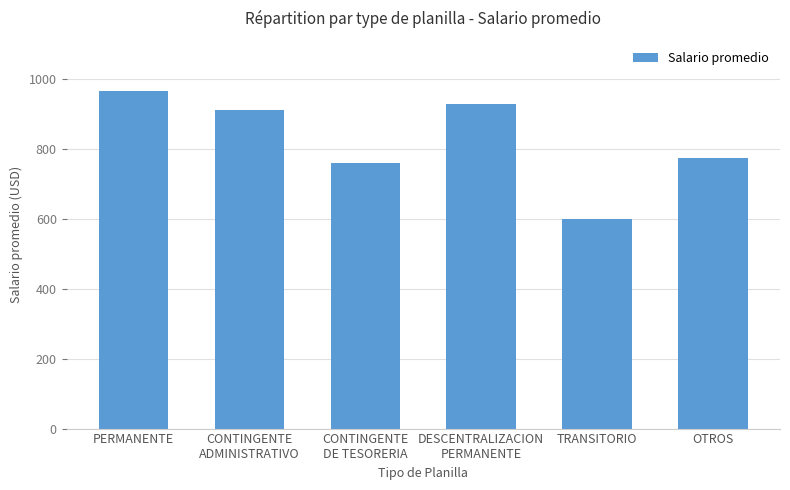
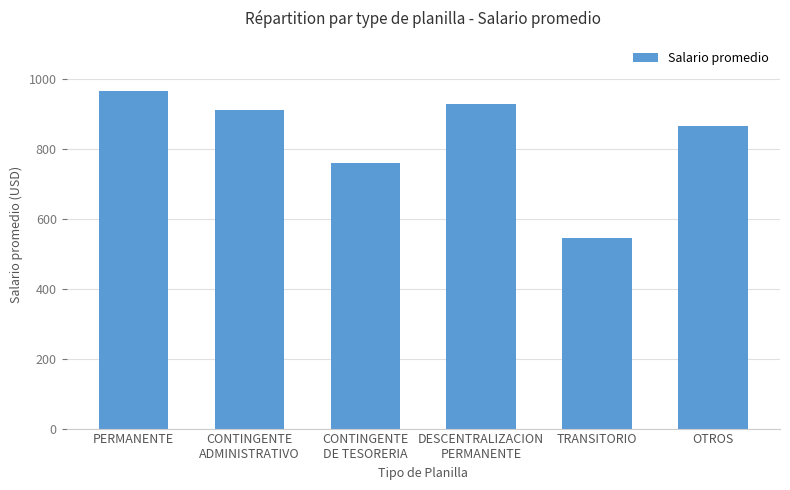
  {
    "PERMANENTE": 970,
    "CONTINGENTE ADMINISTRATIVO": 910,
    "CONTINGENTE DE TESORERIA": 760,
    "DESCENTRALIZACION PERMANENTE": 930,
-   "TRANSITORIO": 600,
-   "OTROS": 780
+   "TRANSITORIO": 550,
+   "OTROS": 870
  }
